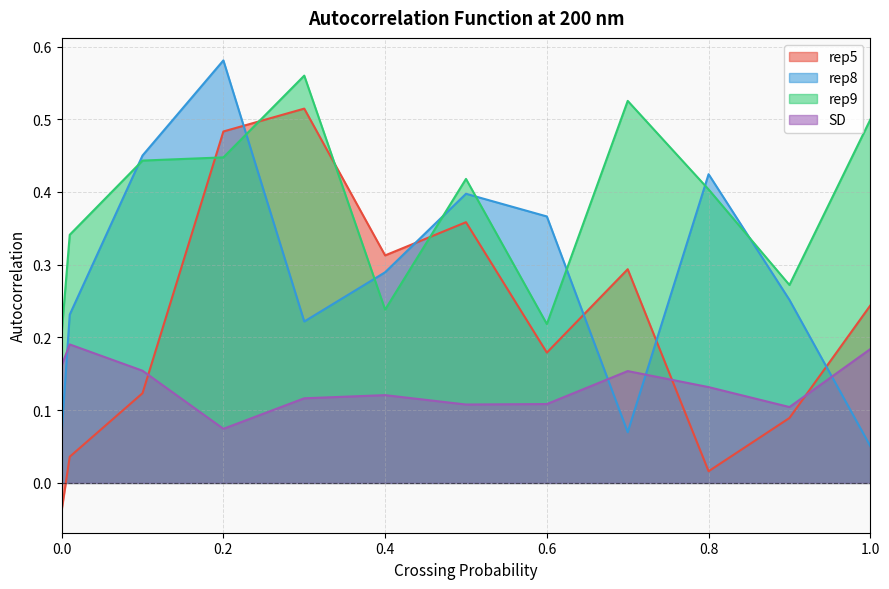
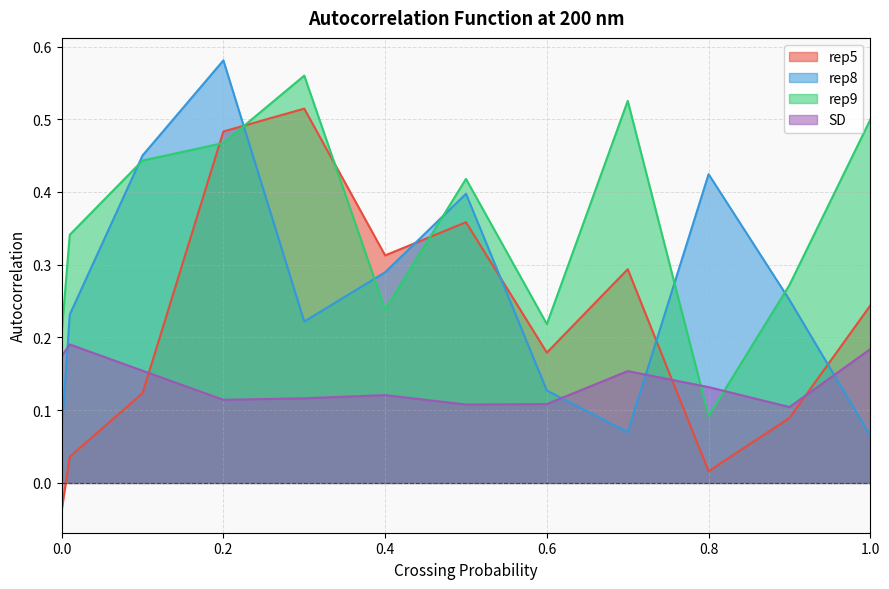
  {
    "rep8": {
      "0.0": 0.07,
      "0.2": 0.58,
      "0.4": 0.29,
-     "0.6": 0.37,
+     "0.6": 0.13,
      "0.8": 0.42,
-     "1.0": 0.05
+     "1.0": 0.06
    },
    "rep9": {
      "0.0": 0.21,
-     "0.2": 0.45,
+     "0.2": 0.47,
      "0.4": 0.24,
      "0.6": 0.22,
-     "0.8": 0.40,
+     "0.8": 0.09,
      "1.0": 0.50
    },
    "SD": {
-     "0.0": 0.16,
-     "0.2": 0.07,
+     "0.0": 0.17,
+     "0.2": 0.11,
      "0.4": 0.12,
      "0.6": 0.11,
      "0.8": 0.13,
      "1.0": 0.18
    }
  }
